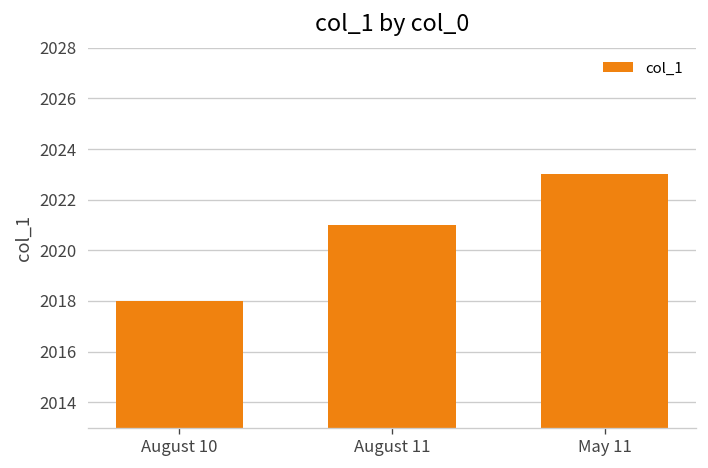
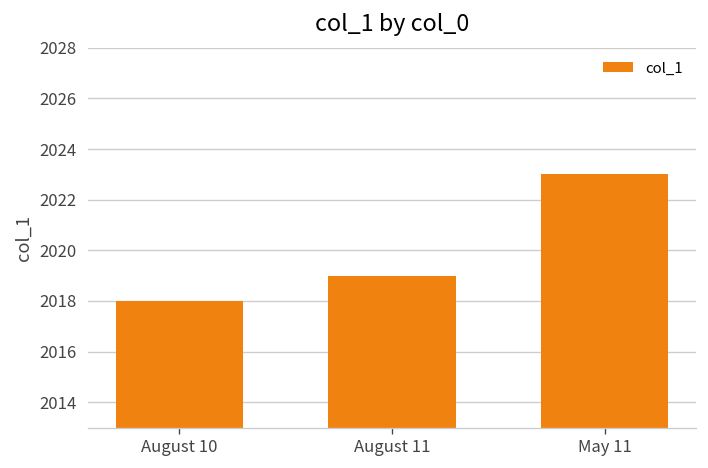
  {
    "August 10": 2018,
-   "August 11": 2021,
+   "August 11": 2019,
    "May 11": 2023
  }
